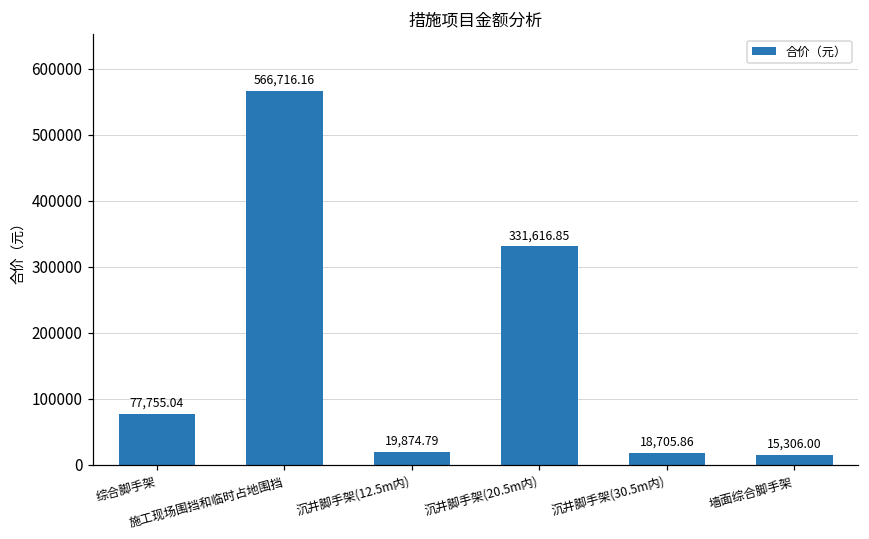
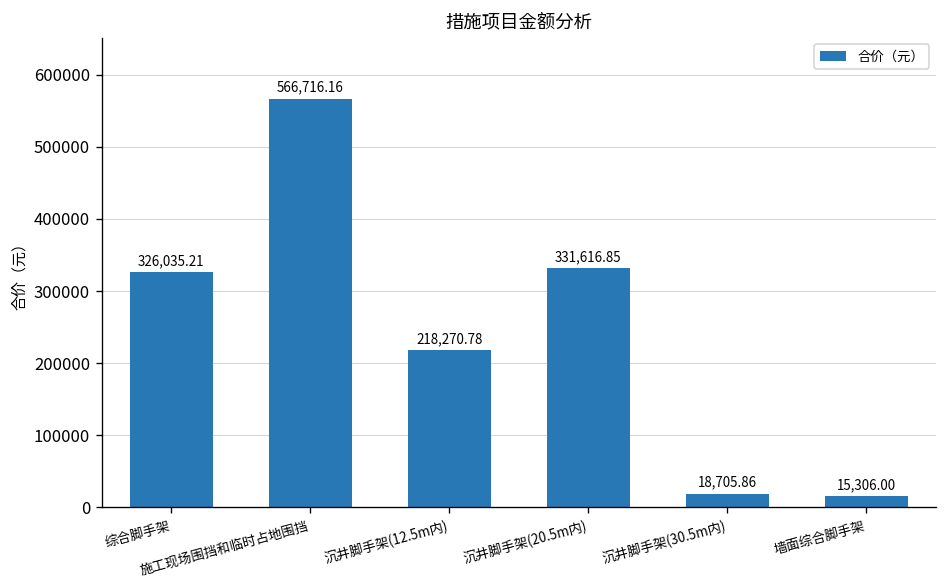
  {
-   "综合脚手架": "77,755.04",
+   "综合脚手架": "326,035.21",
    "施工现场围挡和临时占地围挡": "566,716.16",
-   "沉井脚手架(12.5m内)": "19,874.79",
+   "沉井脚手架(12.5m内)": "218,270.78",
    "沉井脚手架(20.5m内)": "331,616.85",
    "沉井脚手架(30.5m内)": "18,705.86",
    "墙面综合脚手架": "15,306.00"
  }
